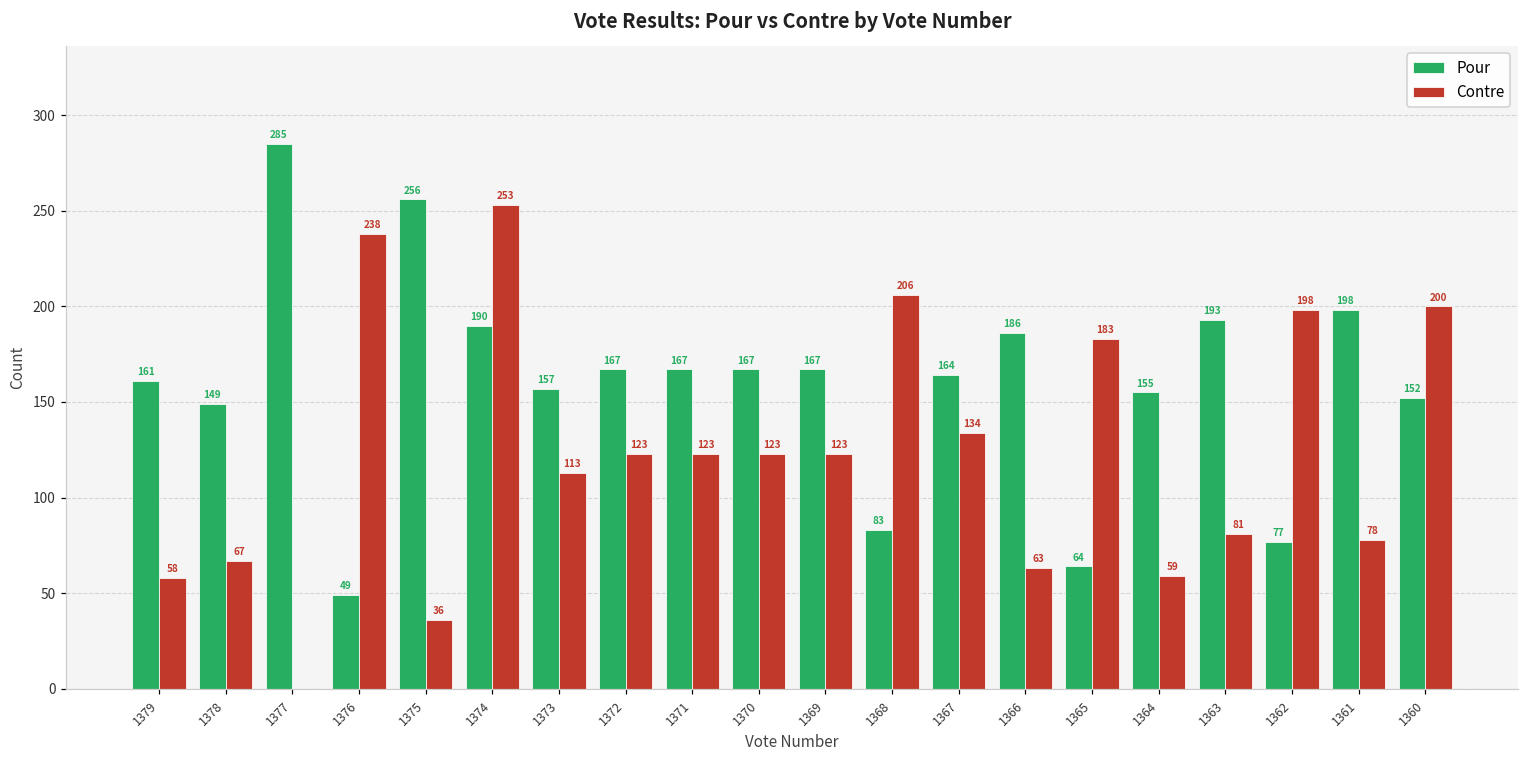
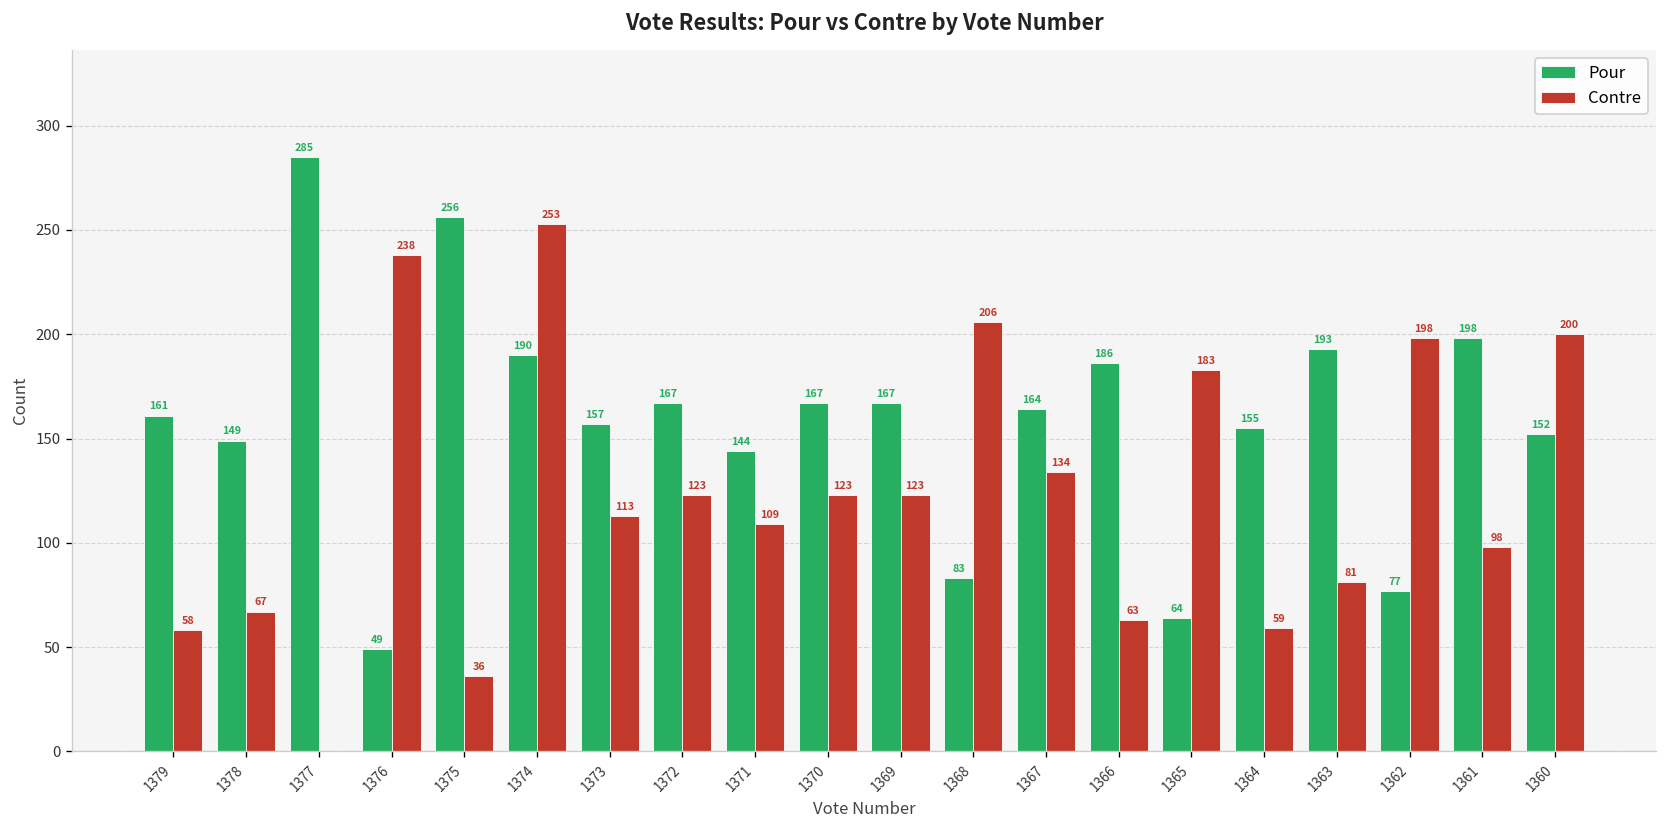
  {
    "Pour": {
      "1379": 161,
      "1378": 149,
      "1377": 285,
      "1376": 49,
      "1375": 256,
      "1374": 190,
      "1373": 157,
      "1372": 167,
-     "1371": 167,
+     "1371": 144,
      "1370": 167,
      "1369": 167,
      "1368": 83,
      "1367": 164,
      "1366": 186,
      "1365": 64,
      "1364": 155,
      "1363": 193,
      "1362": 77,
      "1361": 198,
      "1360": 152
    },
    "Contre": {
      "1379": 58,
      "1378": 67,
      "1376": 238,
      "1375": 36,
      "1374": 253,
      "1373": 113,
      "1372": 123,
-     "1371": 123,
+     "1371": 109,
      "1370": 123,
      "1369": 123,
      "1368": 206,
      "1367": 134,
      "1366": 63,
      "1365": 183,
      "1364": 59,
      "1363": 81,
      "1362": 198,
-     "1361": 78,
+     "1361": 98,
      "1360": 200
    }
  }
